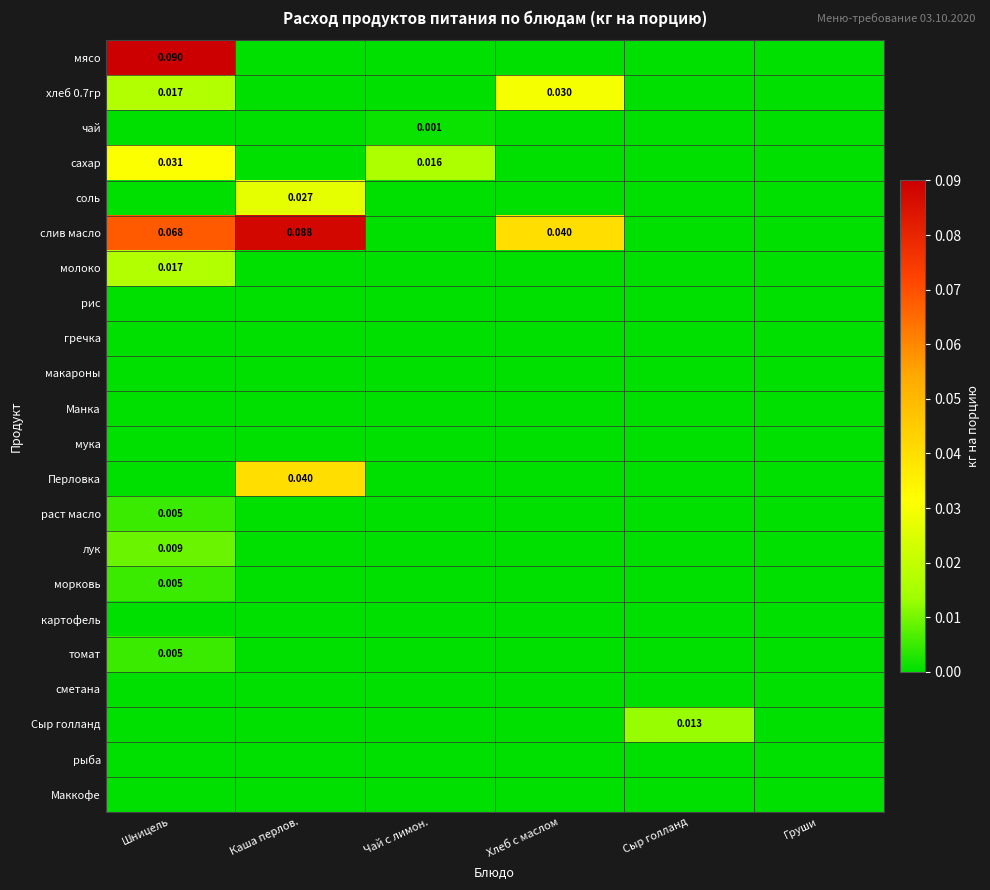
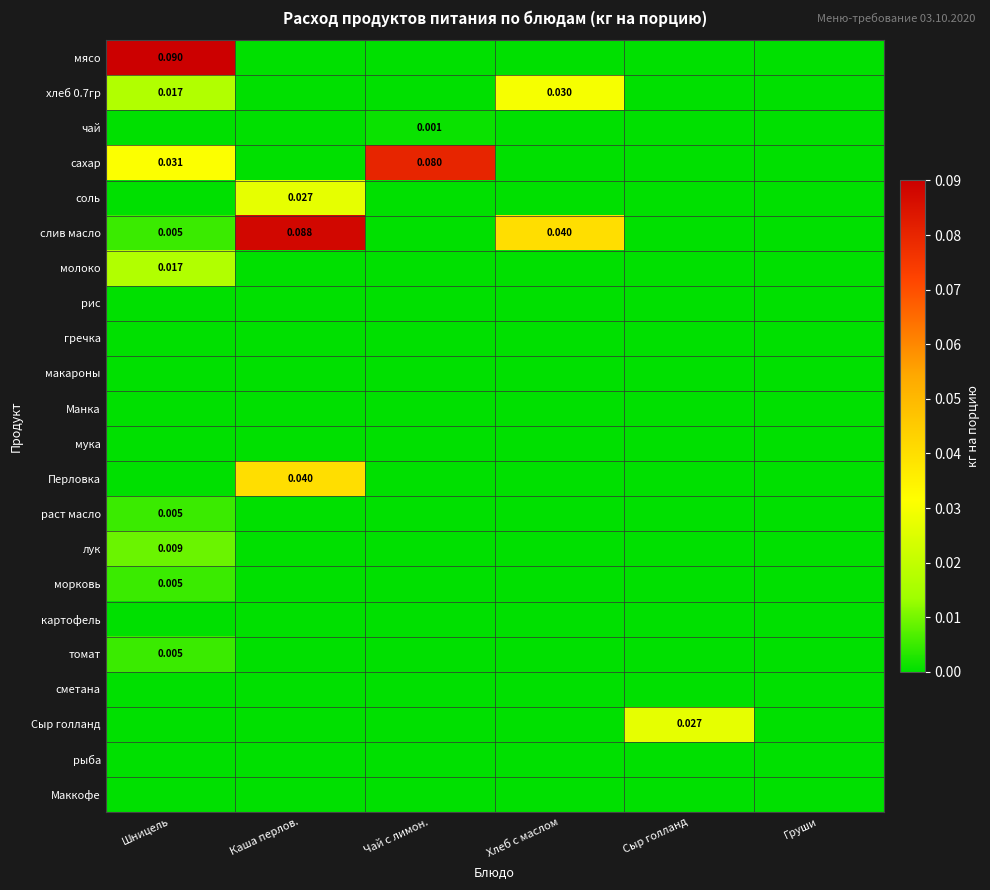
  {
    "мясо": {
      "Шницель": 0.090
    },
    "хлеб 0.7гр": {
      "Шницель": 0.017,
      "Хлеб с маслом": 0.030
    },
    "чай": {
      "Чай с лимон.": 0.001
    },
    "сахар": {
      "Шницель": 0.031,
-     "Чай с лимон.": 0.016
+     "Чай с лимон.": 0.080
    },
    "соль": {
      "Каша перлов.": 0.027
    },
    "слив масло": {
-     "Шницель": 0.068,
+     "Шницель": 0.005,
      "Каша перлов.": 0.088,
      "Хлеб с маслом": 0.040
    },
    "молоко": {
      "Шницель": 0.017
    },
    "Перловка": {
      "Каша перлов.": 0.040
    },
    "раст масло": {
      "Шницель": 0.005
    },
    "лук": {
      "Шницель": 0.009
    },
    "морковь": {
      "Шницель": 0.005
    },
    "томат": {
      "Шницель": 0.005
    },
    "Сыр голланд": {
-     "Сыр голланд": 0.013
+     "Сыр голланд": 0.027
    }
  }
